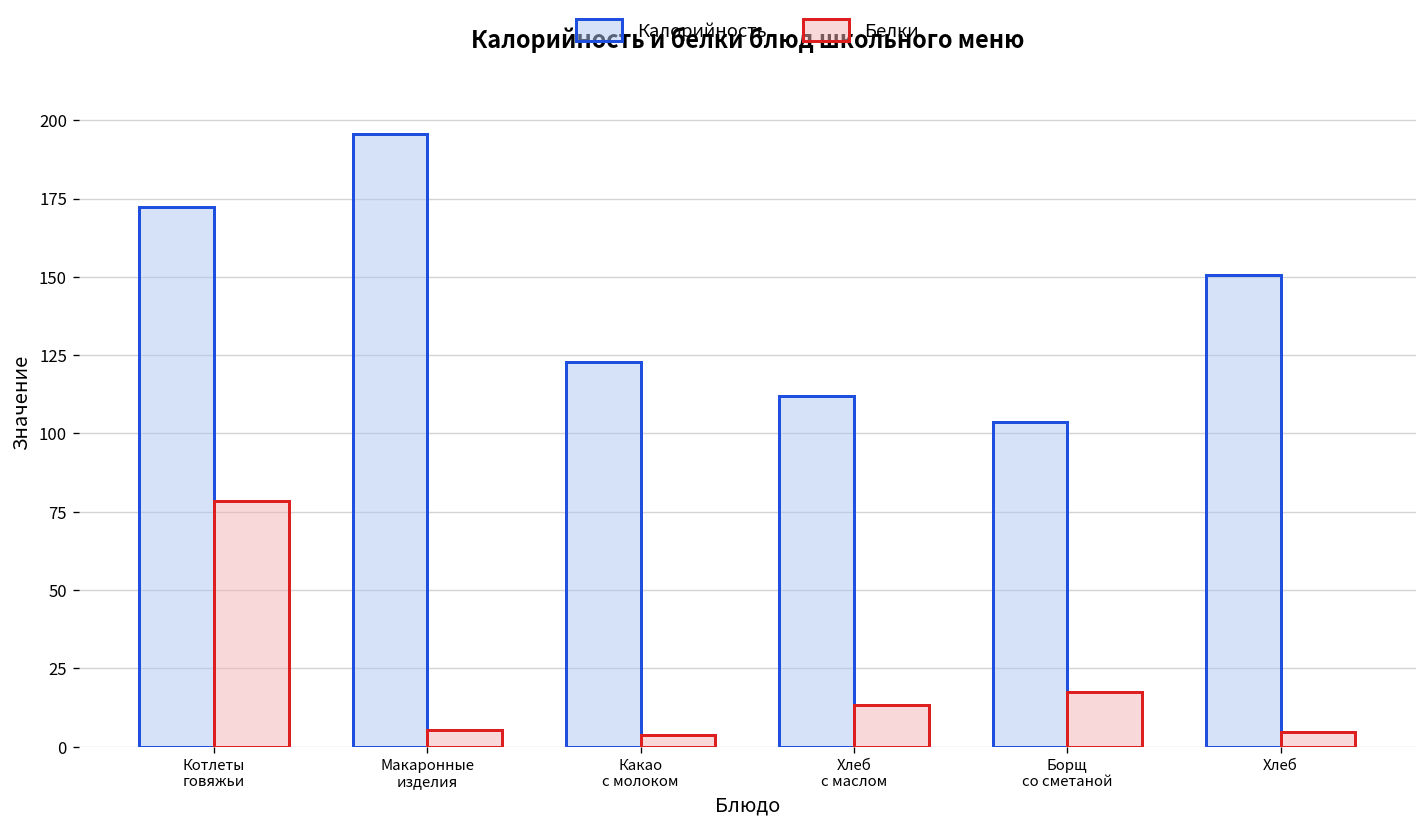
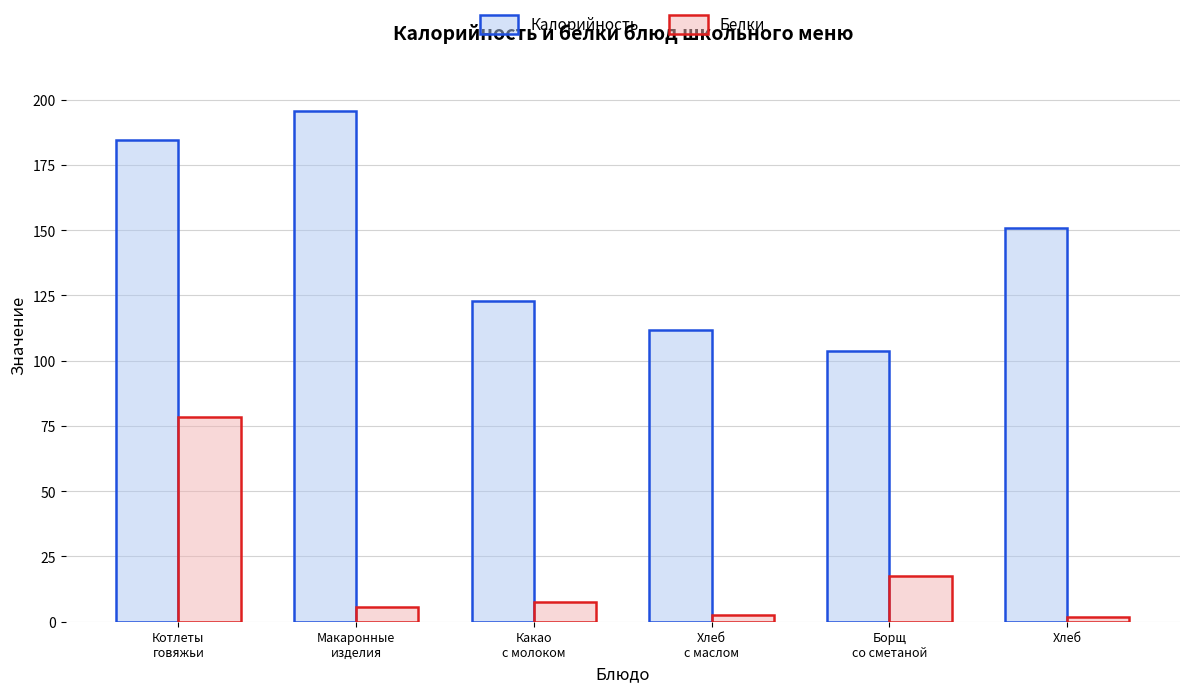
  {
    "Калорийность": {
-     "Котлеты говяжьи": 172,
+     "Котлеты говяжьи": 185,
      "Макаронные изделия": 196,
      "Какао с молоком": 123,
      "Хлеб с маслом": 112,
      "Борщ со сметаной": 104,
      "Хлеб": 151
    },
    "Белки": {
      "Котлеты говяжьи": 78,
      "Макаронные изделия": 5,
-     "Какао с молоком": 4,
-     "Хлеб с маслом": 13,
+     "Какао с молоком": 8,
+     "Хлеб с маслом": 2,
      "Борщ со сметаной": 18,
-     "Хлеб": 5
+     "Хлеб": 2
    }
  }
